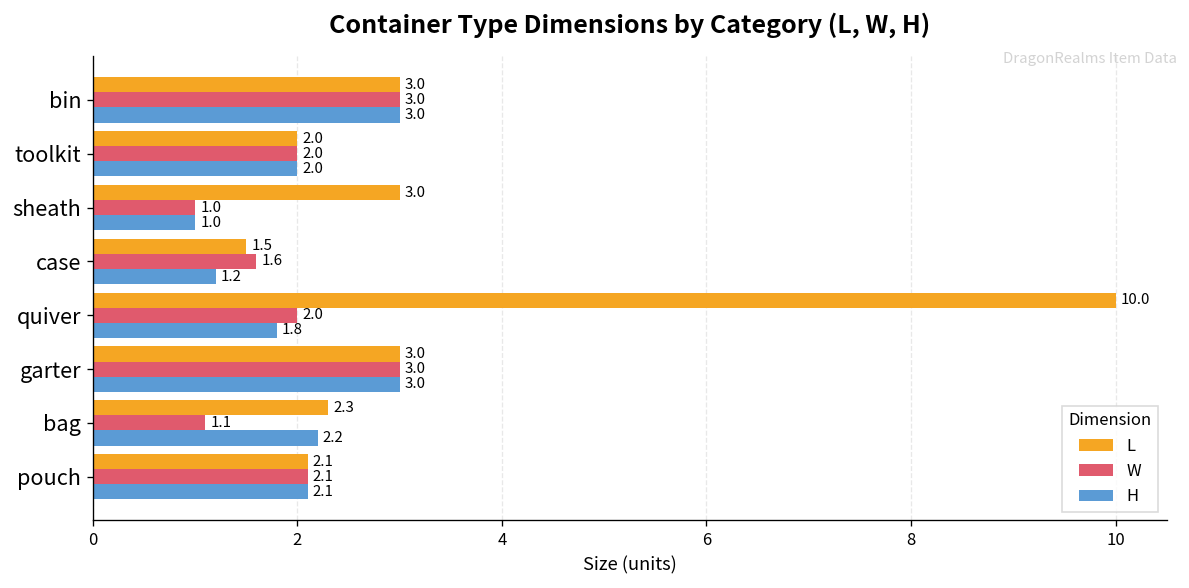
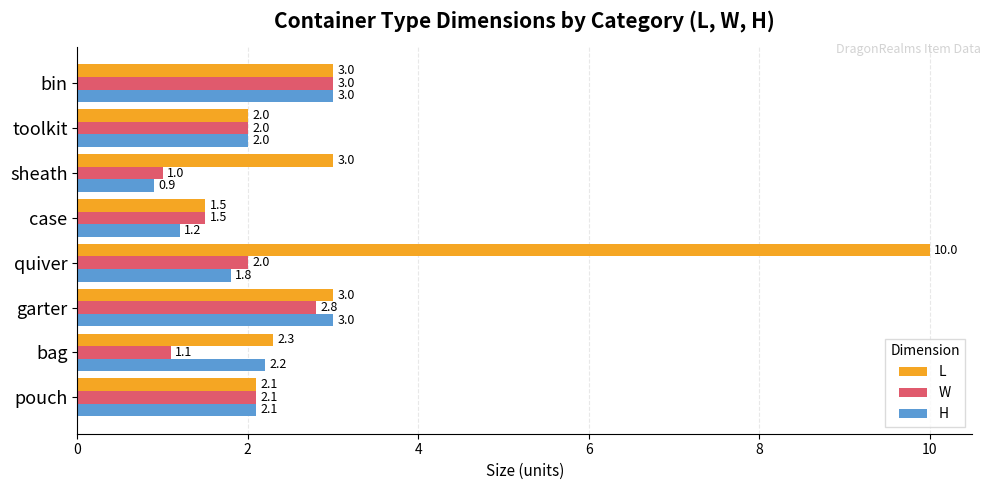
  {
    "L": {
      "bin": 3.0,
      "toolkit": 2.0,
      "sheath": 3.0,
      "case": 1.5,
      "quiver": 10.0,
      "garter": 3.0,
      "bag": 2.3,
      "pouch": 2.1
    },
    "W": {
      "bin": 3.0,
      "toolkit": 2.0,
      "sheath": 1.0,
-     "case": 1.6,
+     "case": 1.5,
      "quiver": 2.0,
-     "garter": 3.0,
+     "garter": 2.8,
      "bag": 1.1,
      "pouch": 2.1
    },
    "H": {
      "bin": 3.0,
      "toolkit": 2.0,
-     "sheath": 1.0,
+     "sheath": 0.9,
      "case": 1.2,
      "quiver": 1.8,
      "garter": 3.0,
      "bag": 2.2,
      "pouch": 2.1
    }
  }
